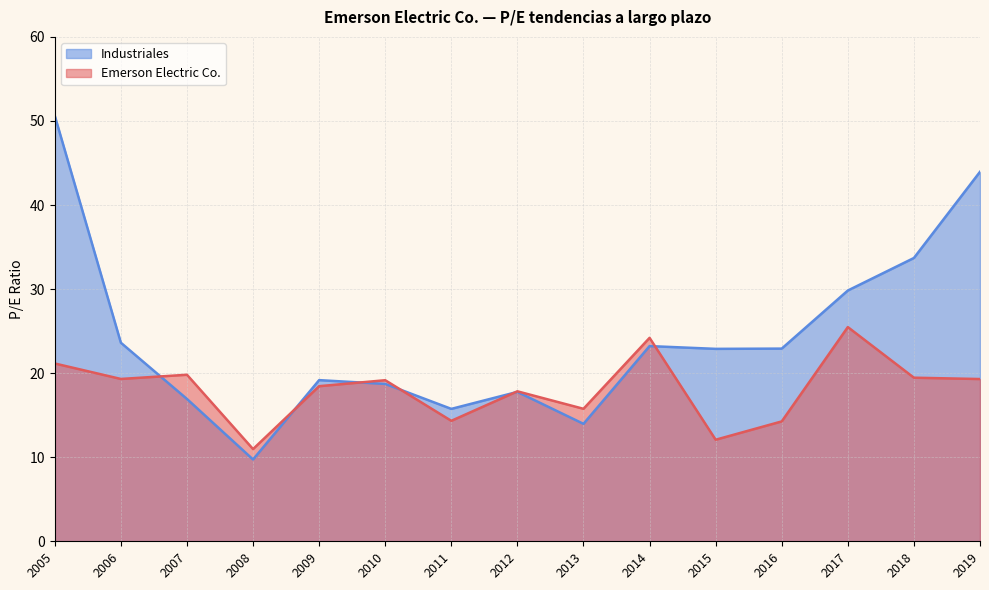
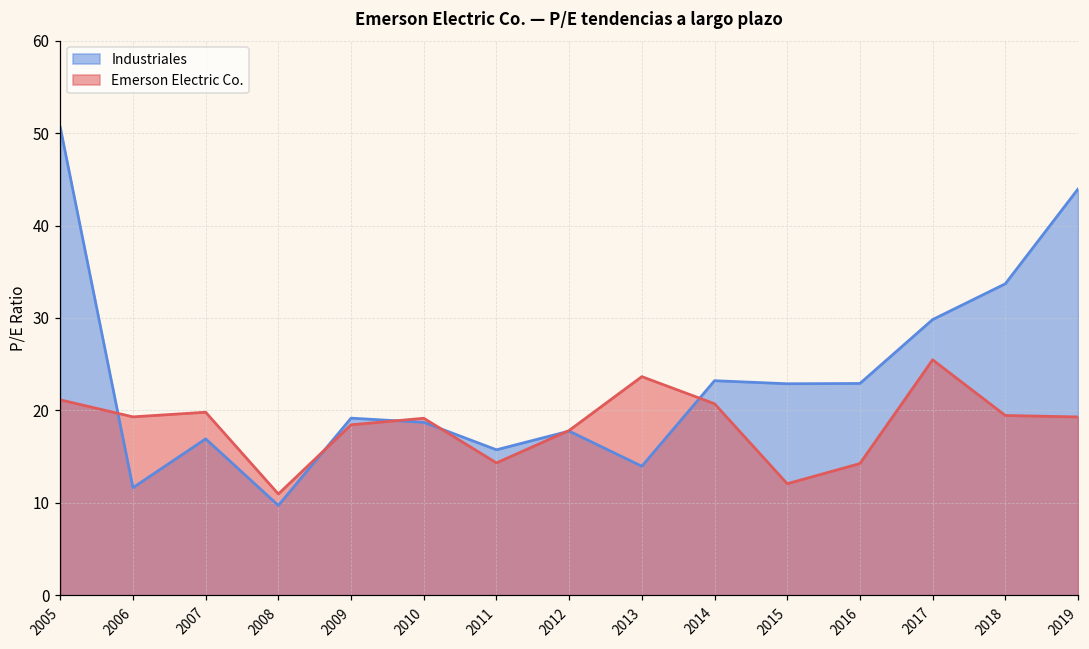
  {
    "Industriales": {
      "2005": 51,
-     "2006": 24,
+     "2006": 12,
      "2007": 17,
      "2008": 10,
      "2009": 19,
      "2010": 19,
      "2011": 16,
      "2013": 14,
      "2014": 23,
      "2015": 23,
      "2016": 23,
      "2017": 30,
      "2018": 34,
      "2019": 44
    },
    "Emerson Electric Co.": {
      "2005": 21,
      "2006": 19,
      "2007": 20,
      "2008": 11,
      "2009": 18,
      "2010": 19,
      "2011": 14,
-     "2013": 16,
-     "2014": 24,
+     "2013": 24,
+     "2014": 21,
      "2015": 12,
      "2016": 14,
      "2017": 25,
      "2018": 19,
      "2019": 19
    }
  }
